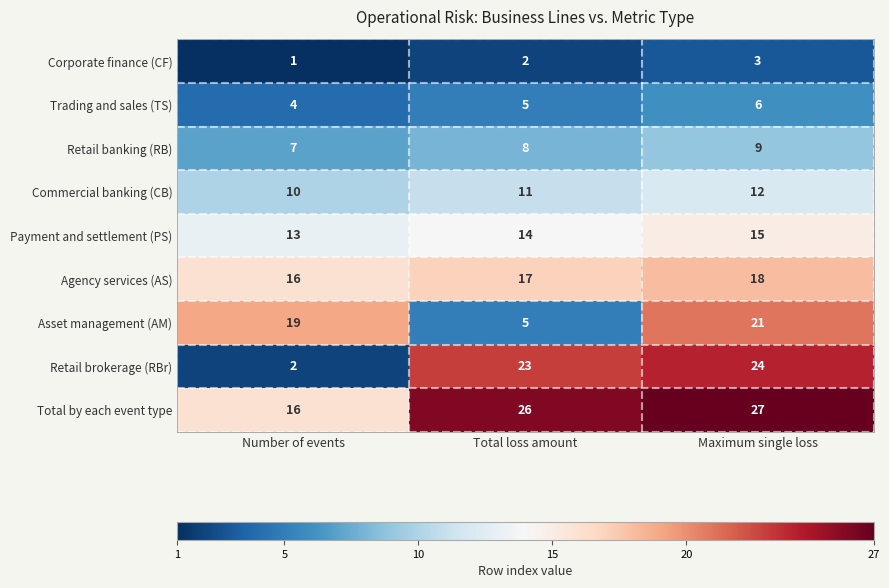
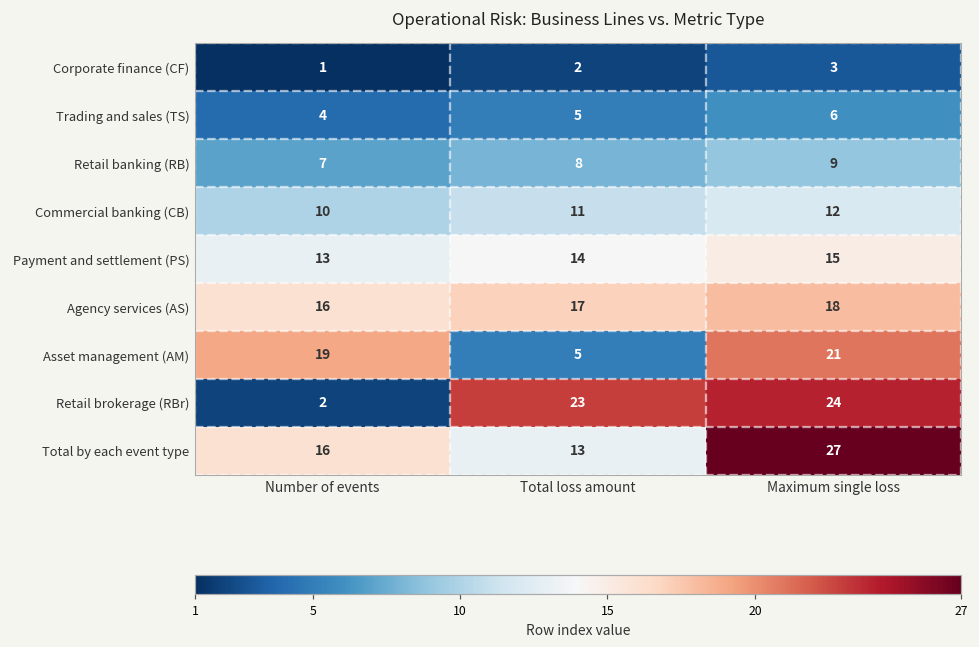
  {
    "Corporate finance (CF)": {
      "Number of events": 1,
      "Total loss amount": 2,
      "Maximum single loss": 3
    },
    "Trading and sales (TS)": {
      "Number of events": 4,
      "Total loss amount": 5,
      "Maximum single loss": 6
    },
    "Retail banking (RB)": {
      "Number of events": 7,
      "Total loss amount": 8,
      "Maximum single loss": 9
    },
    "Commercial banking (CB)": {
      "Number of events": 10,
      "Total loss amount": 11,
      "Maximum single loss": 12
    },
    "Payment and settlement (PS)": {
      "Number of events": 13,
      "Total loss amount": 14,
      "Maximum single loss": 15
    },
    "Agency services (AS)": {
      "Number of events": 16,
      "Total loss amount": 17,
      "Maximum single loss": 18
    },
    "Asset management (AM)": {
      "Number of events": 19,
      "Total loss amount": 5,
      "Maximum single loss": 21
    },
    "Retail brokerage (RBr)": {
      "Number of events": 2,
      "Total loss amount": 23,
      "Maximum single loss": 24
    },
    "Total by each event type": {
      "Number of events": 16,
-     "Total loss amount": 26,
+     "Total loss amount": 13,
      "Maximum single loss": 27
    }
  }
